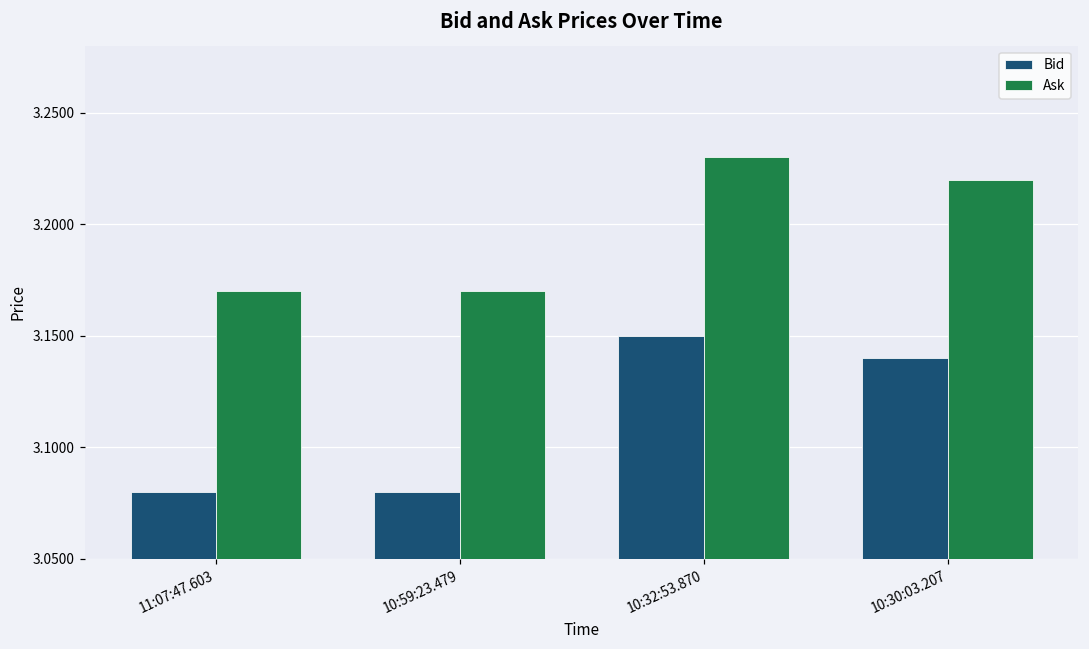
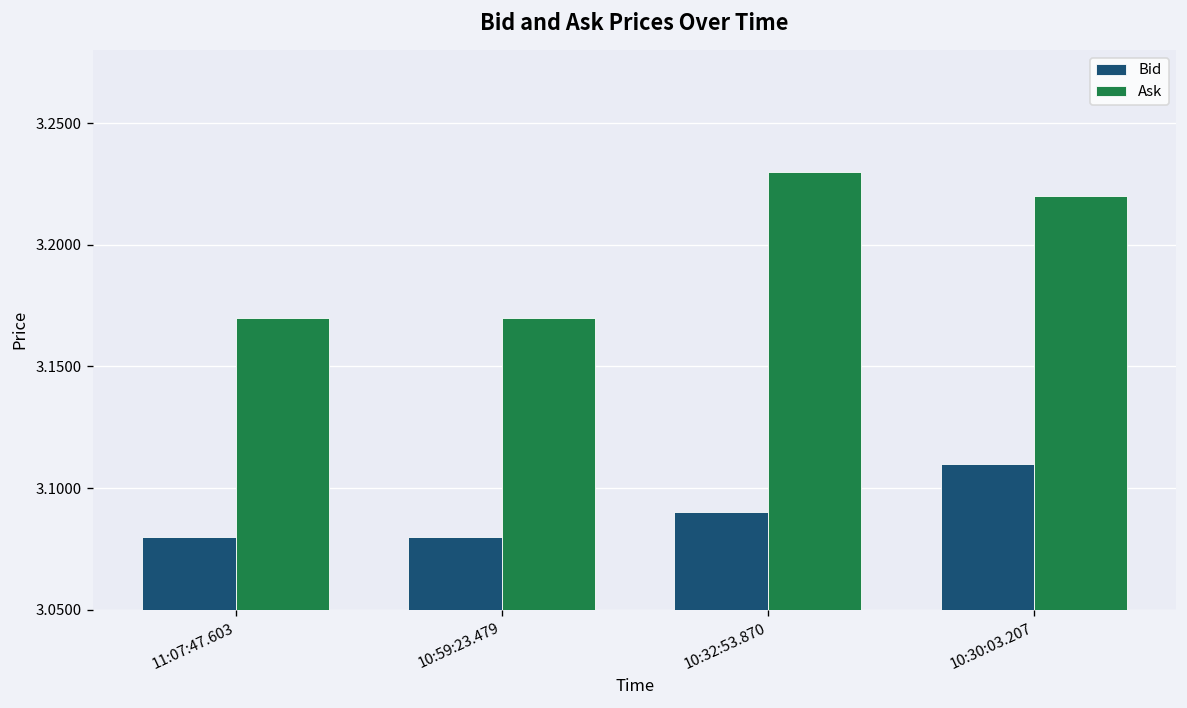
  {
    "Bid": {
      "11:07:47.603": 3.08,
      "10:59:23.479": 3.08,
-     "10:32:53.870": 3.15,
-     "10:30:03.207": 3.14
+     "10:32:53.870": 3.09,
+     "10:30:03.207": 3.11
    },
    "Ask": {
      "11:07:47.603": 3.17,
      "10:59:23.479": 3.17,
      "10:32:53.870": 3.23,
      "10:30:03.207": 3.22
    }
  }
